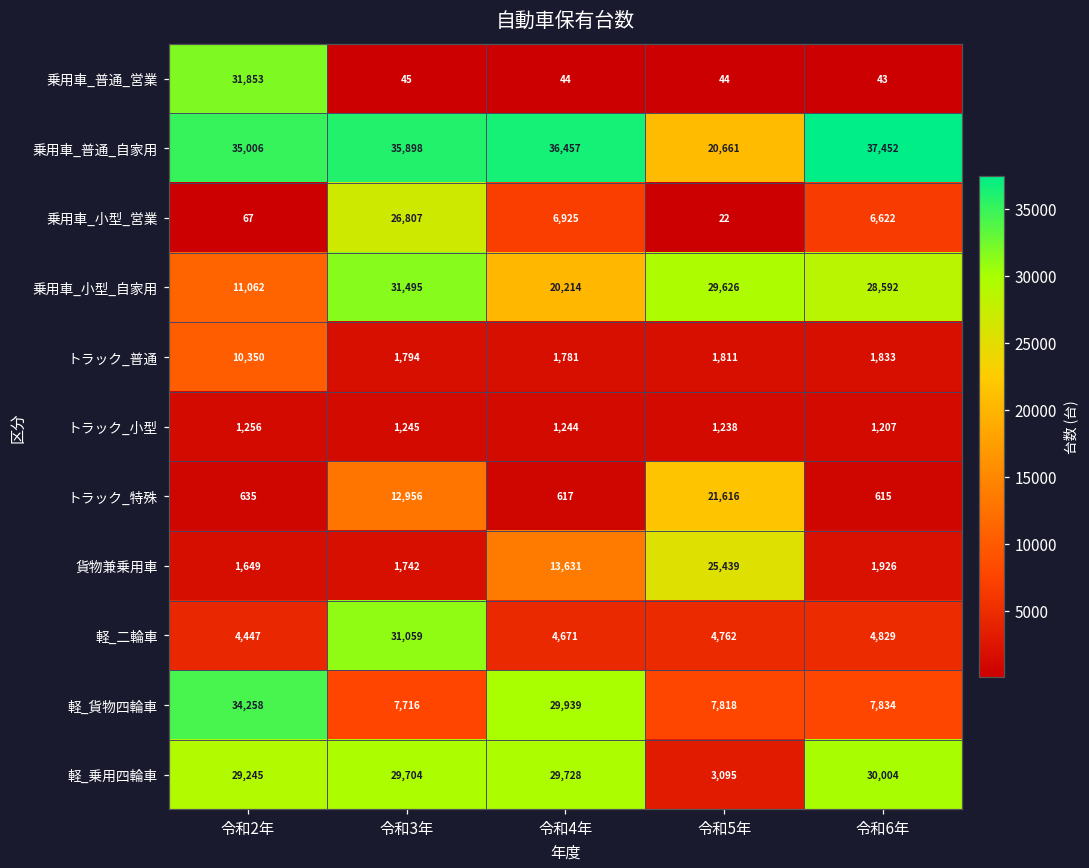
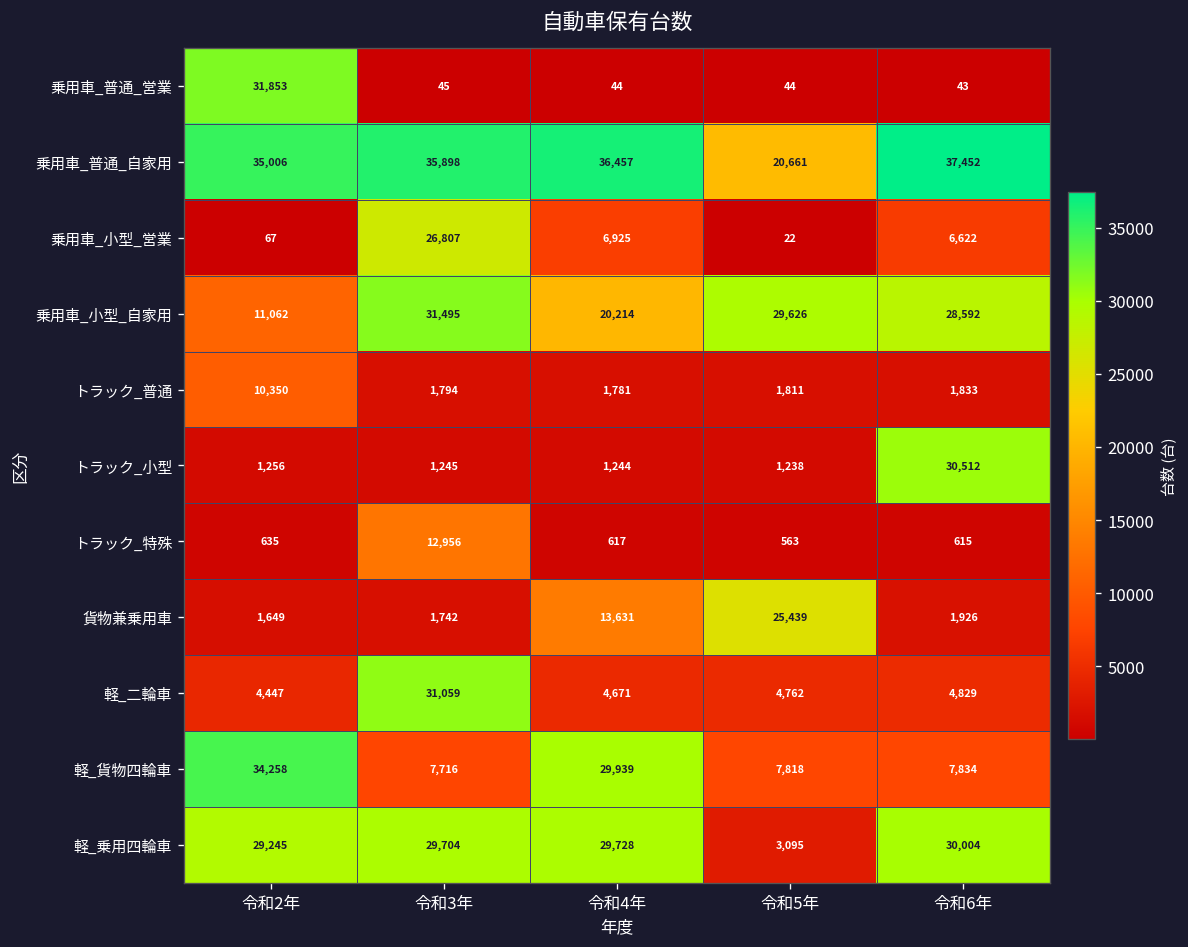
  {
    "乗用車_普通_営業": {
      "令和2年": "31,853",
      "令和3年": "45",
      "令和4年": "44",
      "令和5年": "44",
      "令和6年": "43"
    },
    "乗用車_普通_自家用": {
      "令和2年": "35,006",
      "令和3年": "35,898",
      "令和4年": "36,457",
      "令和5年": "20,661",
      "令和6年": "37,452"
    },
    "乗用車_小型_営業": {
      "令和2年": "67",
      "令和3年": "26,807",
      "令和4年": "6,925",
      "令和5年": "22",
      "令和6年": "6,622"
    },
    "乗用車_小型_自家用": {
      "令和2年": "11,062",
      "令和3年": "31,495",
      "令和4年": "20,214",
      "令和5年": "29,626",
      "令和6年": "28,592"
    },
    "トラック_普通": {
      "令和2年": "10,350",
      "令和3年": "1,794",
      "令和4年": "1,781",
      "令和5年": "1,811",
      "令和6年": "1,833"
    },
    "トラック_小型": {
      "令和2年": "1,256",
      "令和3年": "1,245",
      "令和4年": "1,244",
      "令和5年": "1,238",
-     "令和6年": "1,207"
+     "令和6年": "30,512"
    },
    "トラック_特殊": {
      "令和2年": "635",
      "令和3年": "12,956",
      "令和4年": "617",
-     "令和5年": "21,616",
+     "令和5年": "563",
      "令和6年": "615"
    },
    "貨物兼乗用車": {
      "令和2年": "1,649",
      "令和3年": "1,742",
      "令和4年": "13,631",
      "令和5年": "25,439",
      "令和6年": "1,926"
    },
    "軽_二輪車": {
      "令和2年": "4,447",
      "令和3年": "31,059",
      "令和4年": "4,671",
      "令和5年": "4,762",
      "令和6年": "4,829"
    },
    "軽_貨物四輪車": {
      "令和2年": "34,258",
      "令和3年": "7,716",
      "令和4年": "29,939",
      "令和5年": "7,818",
      "令和6年": "7,834"
    },
    "軽_乗用四輪車": {
      "令和2年": "29,245",
      "令和3年": "29,704",
      "令和4年": "29,728",
      "令和5年": "3,095",
      "令和6年": "30,004"
    }
  }
